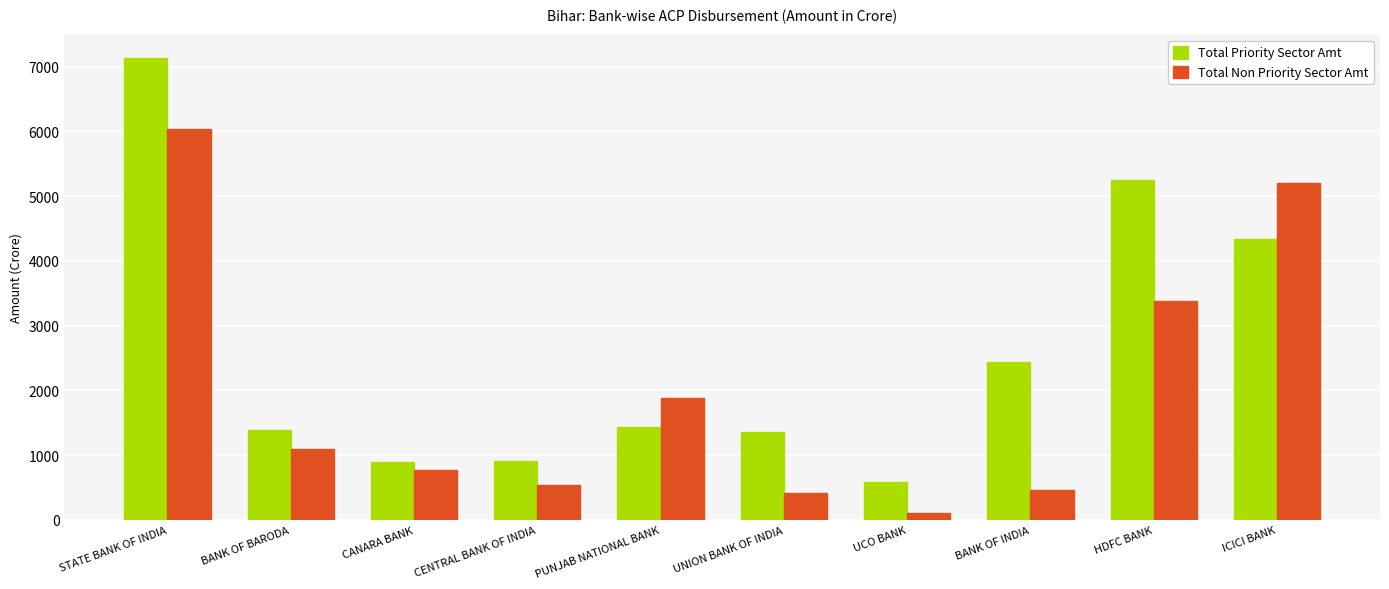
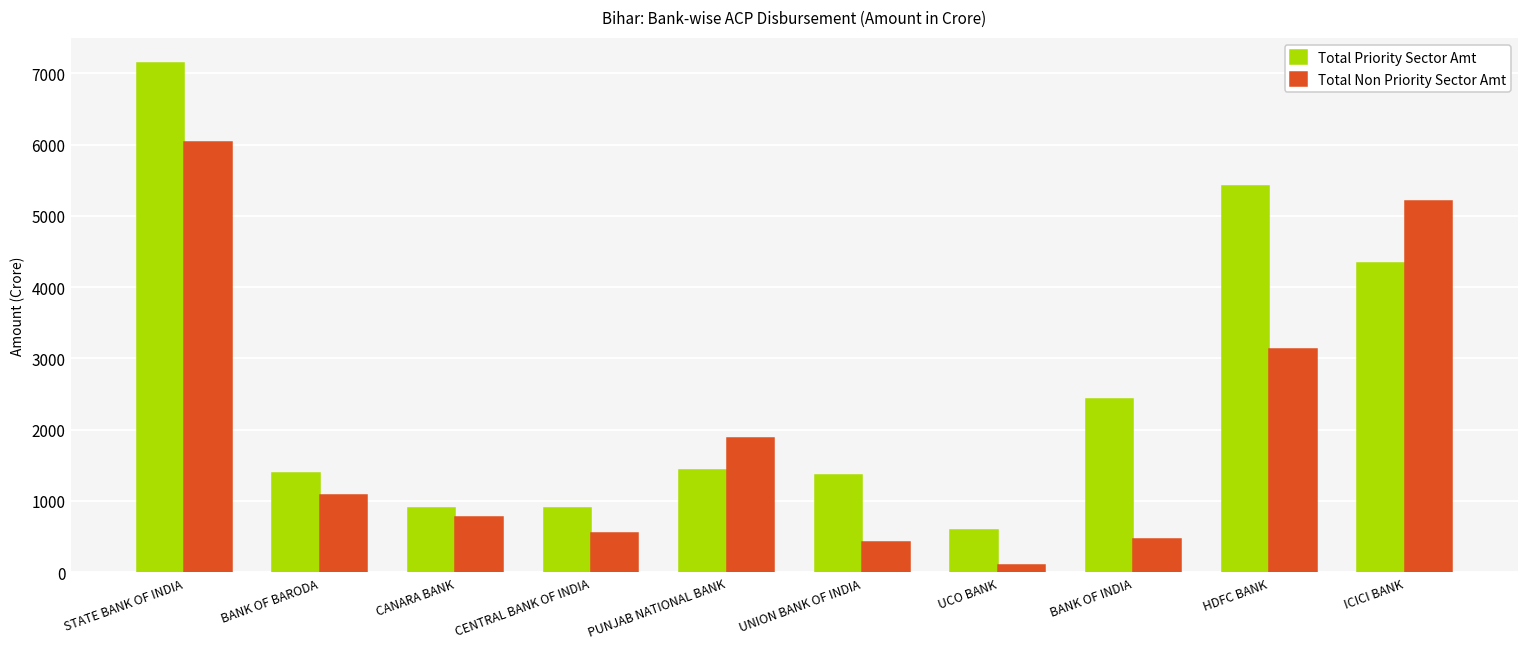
  {
    "Total Priority Sector Amt": {
      "STATE BANK OF INDIA": 7100,
      "BANK OF BARODA": 1400,
      "CANARA BANK": 900,
      "CENTRAL BANK OF INDIA": 900,
      "PUNJAB NATIONAL BANK": 1400,
      "UNION BANK OF INDIA": 1400,
      "UCO BANK": 600,
      "BANK OF INDIA": 2400,
-     "HDFC BANK": 5200,
+     "HDFC BANK": 5400,
      "ICICI BANK": 4300
    },
    "Total Non Priority Sector Amt": {
      "STATE BANK OF INDIA": 6000,
      "BANK OF BARODA": 1100,
      "CANARA BANK": 800,
      "CENTRAL BANK OF INDIA": 500,
      "PUNJAB NATIONAL BANK": 1900,
      "UNION BANK OF INDIA": 400,
      "UCO BANK": 100,
      "BANK OF INDIA": 500,
-     "HDFC BANK": 3400,
+     "HDFC BANK": 3100,
      "ICICI BANK": 5200
    }
  }
